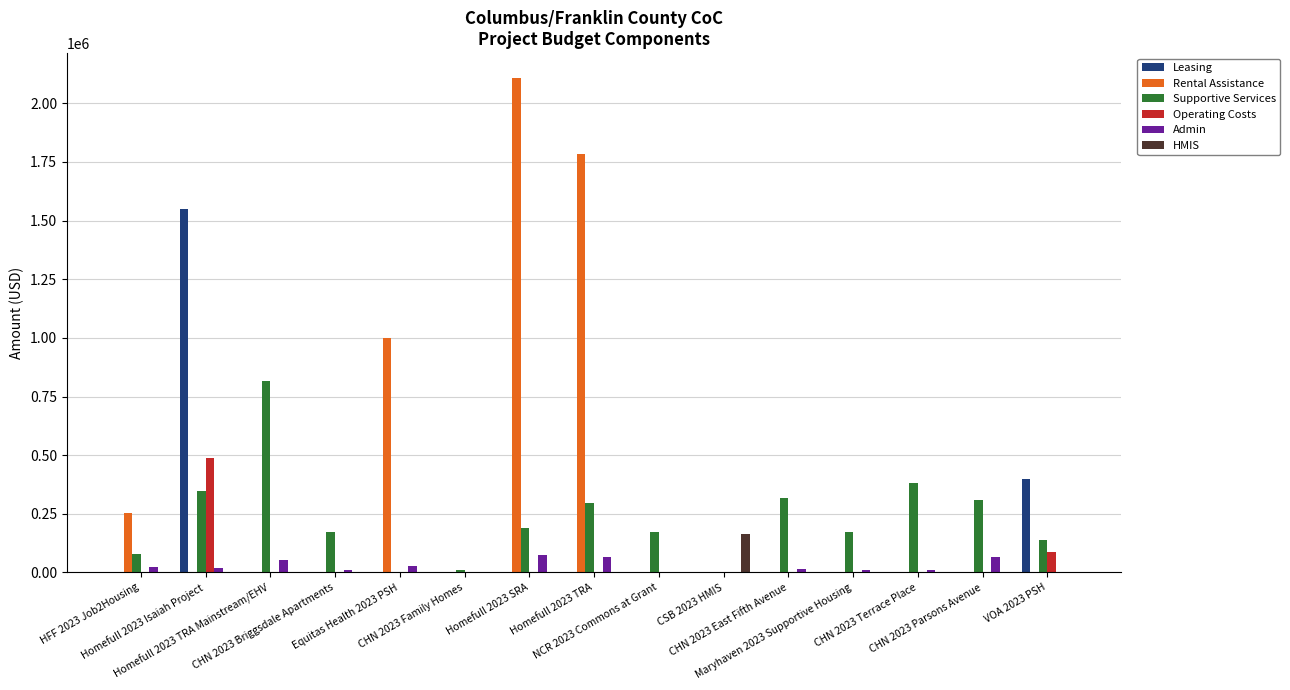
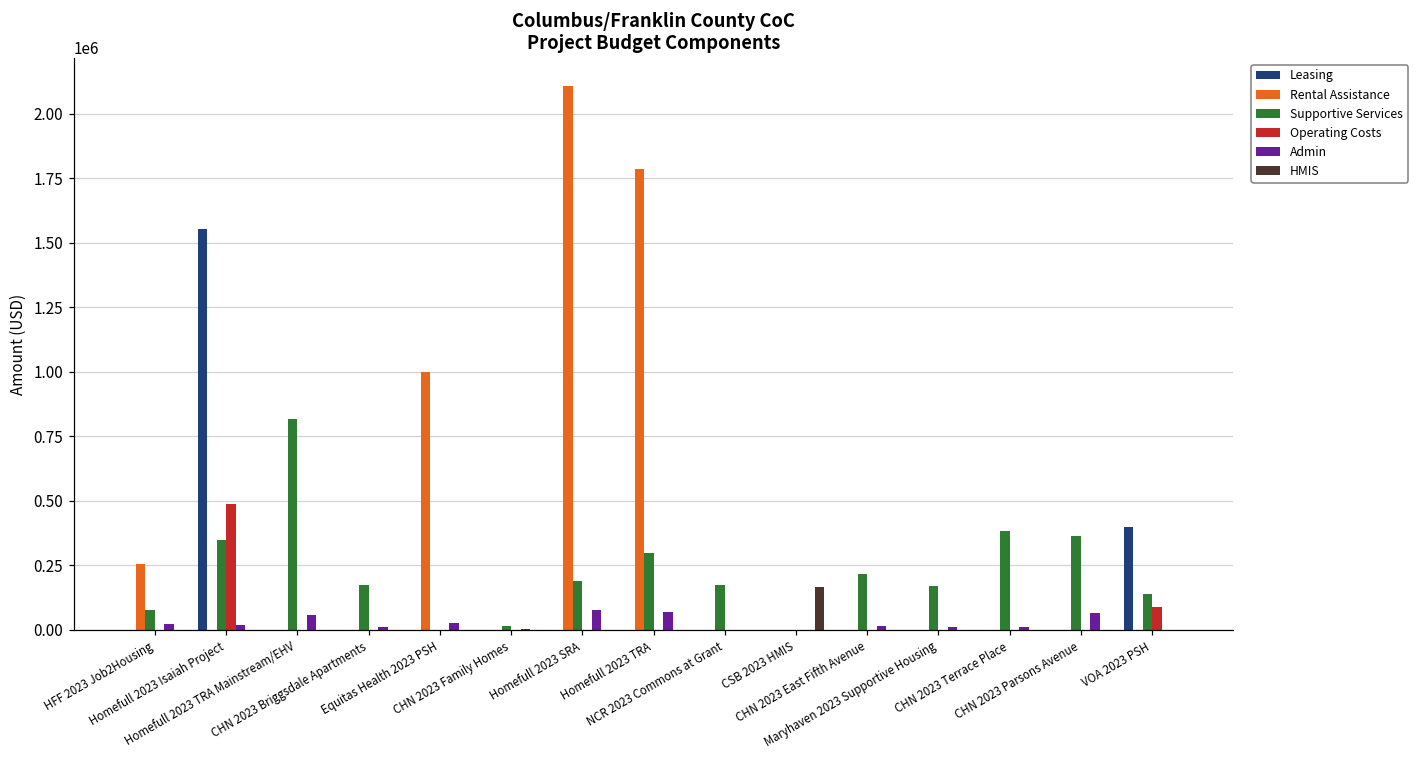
  {
    "Leasing": {
      "HFF 2023 Job2Housing": 0,
      "Homefull 2023 Isaiah Project": 1550000,
      "Homefull 2023 TRA Mainstream/EHV": 0,
      "CHN 2023 Briggsdale Apartments": 0,
      "Equitas Health 2023 PSH": 0,
      "CHN 2023 Family Homes": 0,
      "Homefull 2023 SRA": 0,
      "Homefull 2023 TRA": 0,
      "NCR 2023 Commons at Grant": 0,
      "CSB 2023 HMIS": 0,
      "CHN 2023 East Fifth Avenue": 0,
      "Maryhaven 2023 Supportive Housing": 0,
      "CHN 2023 Terrace Place": 0,
      "CHN 2023 Parsons Avenue": 0,
      "VOA 2023 PSH": 400000
    },
    "Rental Assistance": {
      "HFF 2023 Job2Housing": 260000,
      "Homefull 2023 Isaiah Project": 0,
      "Homefull 2023 TRA Mainstream/EHV": 0,
      "CHN 2023 Briggsdale Apartments": 0,
      "Equitas Health 2023 PSH": 1000000,
      "CHN 2023 Family Homes": 0,
      "Homefull 2023 SRA": 2110000,
      "Homefull 2023 TRA": 1790000,
      "NCR 2023 Commons at Grant": 0,
      "CSB 2023 HMIS": 0,
      "CHN 2023 East Fifth Avenue": 0,
      "Maryhaven 2023 Supportive Housing": 0,
      "CHN 2023 Terrace Place": 0,
      "CHN 2023 Parsons Avenue": 0,
      "VOA 2023 PSH": 0
    },
    "Supportive Services": {
      "HFF 2023 Job2Housing": 80000,
      "Homefull 2023 Isaiah Project": 350000,
      "Homefull 2023 TRA Mainstream/EHV": 820000,
      "CHN 2023 Briggsdale Apartments": 170000,
      "Equitas Health 2023 PSH": 0,
      "CHN 2023 Family Homes": 10000,
      "Homefull 2023 SRA": 190000,
      "Homefull 2023 TRA": 300000,
      "NCR 2023 Commons at Grant": 170000,
      "CSB 2023 HMIS": 0,
-     "CHN 2023 East Fifth Avenue": 320000,
+     "CHN 2023 East Fifth Avenue": 220000,
      "Maryhaven 2023 Supportive Housing": 170000,
      "CHN 2023 Terrace Place": 380000,
-     "CHN 2023 Parsons Avenue": 310000,
+     "CHN 2023 Parsons Avenue": 360000,
      "VOA 2023 PSH": 140000
    },
    "Operating Costs": {
      "HFF 2023 Job2Housing": 0,
      "Homefull 2023 Isaiah Project": 490000,
      "Homefull 2023 TRA Mainstream/EHV": 0,
      "CHN 2023 Briggsdale Apartments": 0,
      "Equitas Health 2023 PSH": 0,
      "CHN 2023 Family Homes": 0,
      "Homefull 2023 SRA": 0,
      "Homefull 2023 TRA": 0,
      "NCR 2023 Commons at Grant": 0,
      "CSB 2023 HMIS": 0,
      "CHN 2023 East Fifth Avenue": 0,
      "Maryhaven 2023 Supportive Housing": 0,
      "CHN 2023 Terrace Place": 0,
      "CHN 2023 Parsons Avenue": 0,
      "VOA 2023 PSH": 90000
    },
    "Admin": {
      "HFF 2023 Job2Housing": 20000,
      "Homefull 2023 Isaiah Project": 20000,
      "Homefull 2023 TRA Mainstream/EHV": 60000,
      "CHN 2023 Briggsdale Apartments": 10000,
      "Equitas Health 2023 PSH": 30000,
      "Homefull 2023 SRA": 70000,
      "Homefull 2023 TRA": 70000,
      "NCR 2023 Commons at Grant": 0,
      "CSB 2023 HMIS": 0,
      "CHN 2023 East Fifth Avenue": 20000,
      "Maryhaven 2023 Supportive Housing": 10000,
      "CHN 2023 Parsons Avenue": 60000,
      "VOA 2023 PSH": 0
    },
    "HMIS": {
      "HFF 2023 Job2Housing": 0,
      "Homefull 2023 Isaiah Project": 0,
      "Homefull 2023 TRA Mainstream/EHV": 0,
      "CHN 2023 Briggsdale Apartments": 0,
      "Equitas Health 2023 PSH": 0,
      "CHN 2023 Family Homes": 0,
      "Homefull 2023 SRA": 0,
      "Homefull 2023 TRA": 0,
      "NCR 2023 Commons at Grant": 0,
      "CSB 2023 HMIS": 160000,
      "CHN 2023 East Fifth Avenue": 0,
      "Maryhaven 2023 Supportive Housing": 0,
      "CHN 2023 Terrace Place": 0,
      "CHN 2023 Parsons Avenue": 0,
      "VOA 2023 PSH": 0
    }
  }
